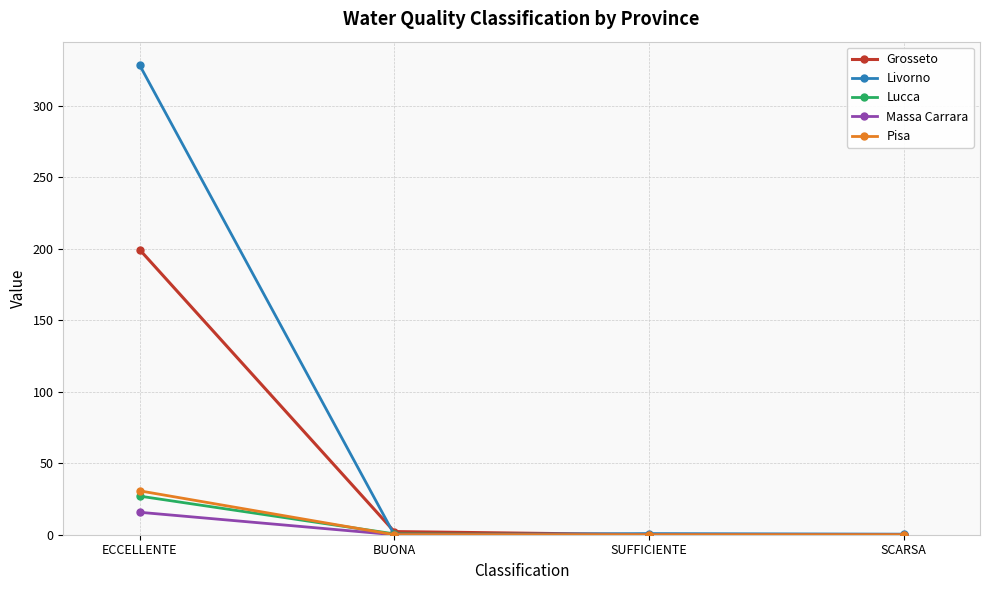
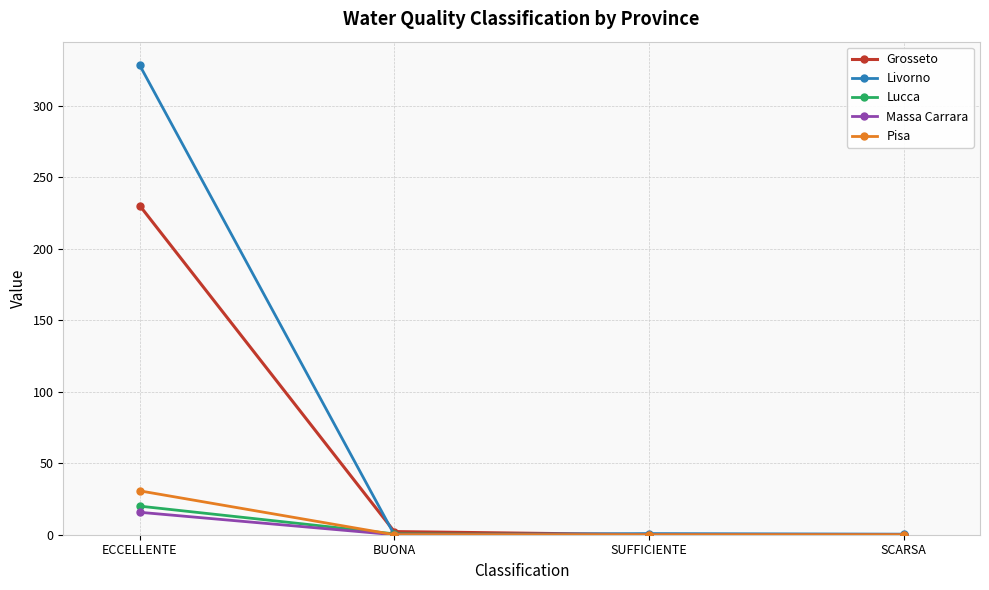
  {
    "Grosseto": {
-     "ECCELLENTE": 199
+     "ECCELLENTE": 230
    },
    "Livorno": {
      "ECCELLENTE": 329
    },
    "Lucca": {
-     "ECCELLENTE": 27
+     "ECCELLENTE": 20
    },
    "Massa Carrara": {
      "ECCELLENTE": 16
    },
    "Pisa": {
      "ECCELLENTE": 31
    }
  }
